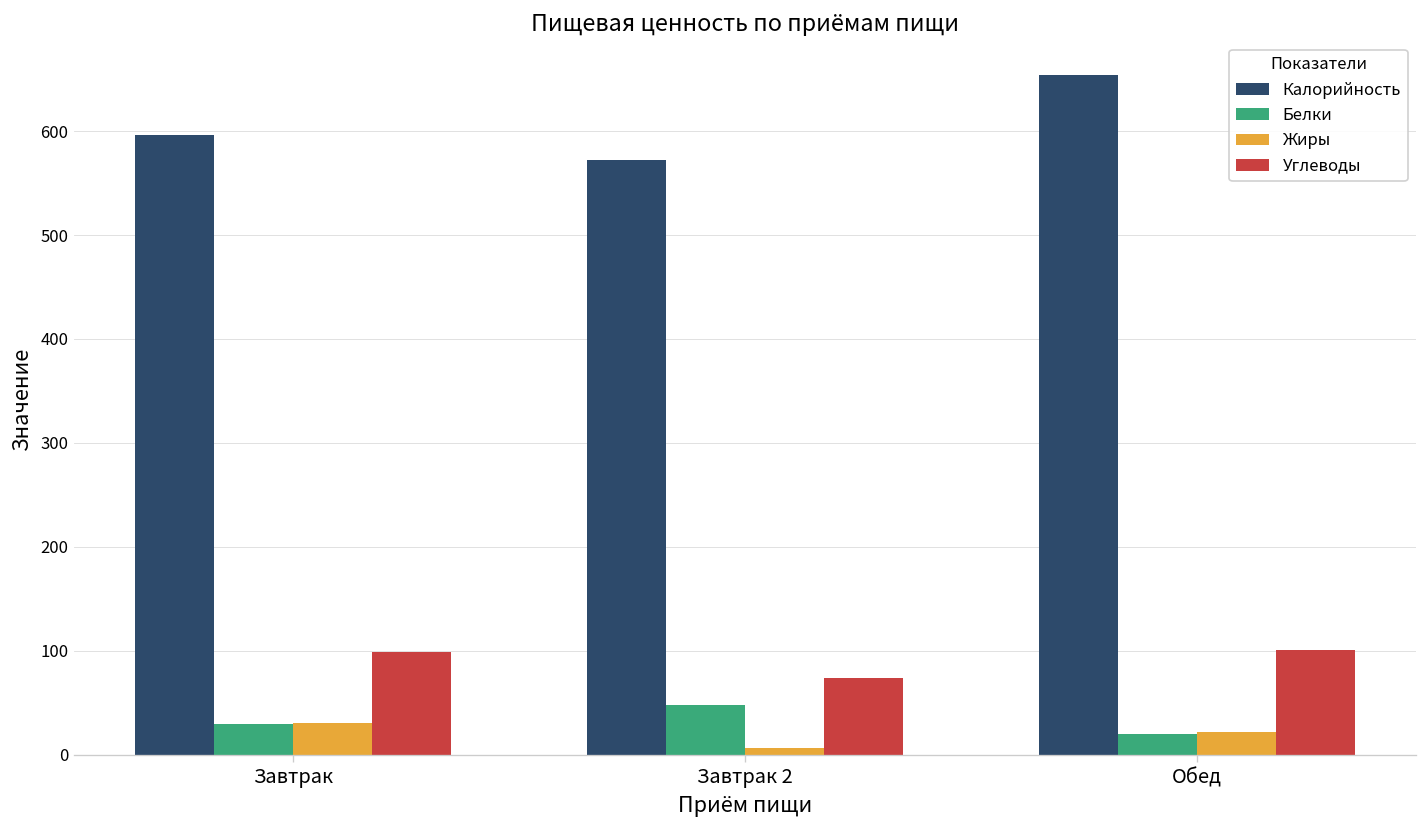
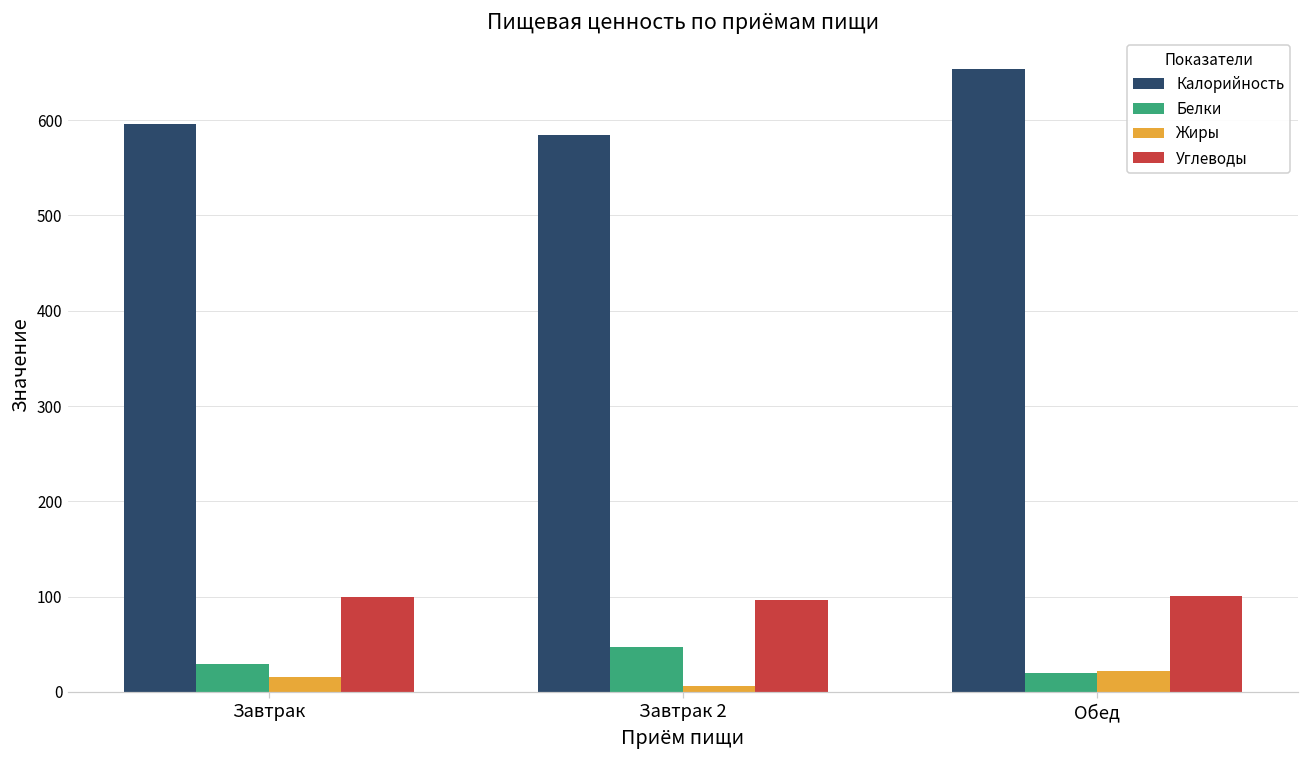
  {
    "Калорийность": {
      "Завтрак": 600,
-     "Завтрак 2": 570,
+     "Завтрак 2": 580,
      "Обед": 650
    },
    "Белки": {
      "Завтрак": 30,
      "Завтрак 2": 50,
      "Обед": 20
    },
    "Жиры": {
-     "Завтрак": 30,
+     "Завтрак": 20,
      "Завтрак 2": 10,
      "Обед": 20
    },
    "Углеводы": {
      "Завтрак": 100,
-     "Завтрак 2": 70,
+     "Завтрак 2": 100,
      "Обед": 100
    }
  }
